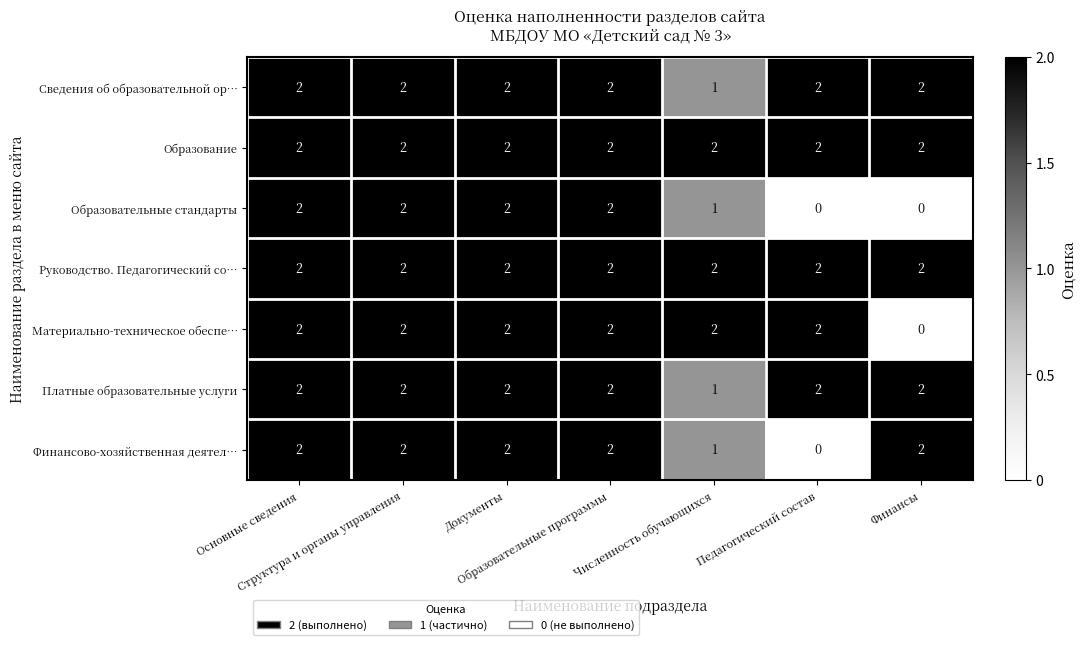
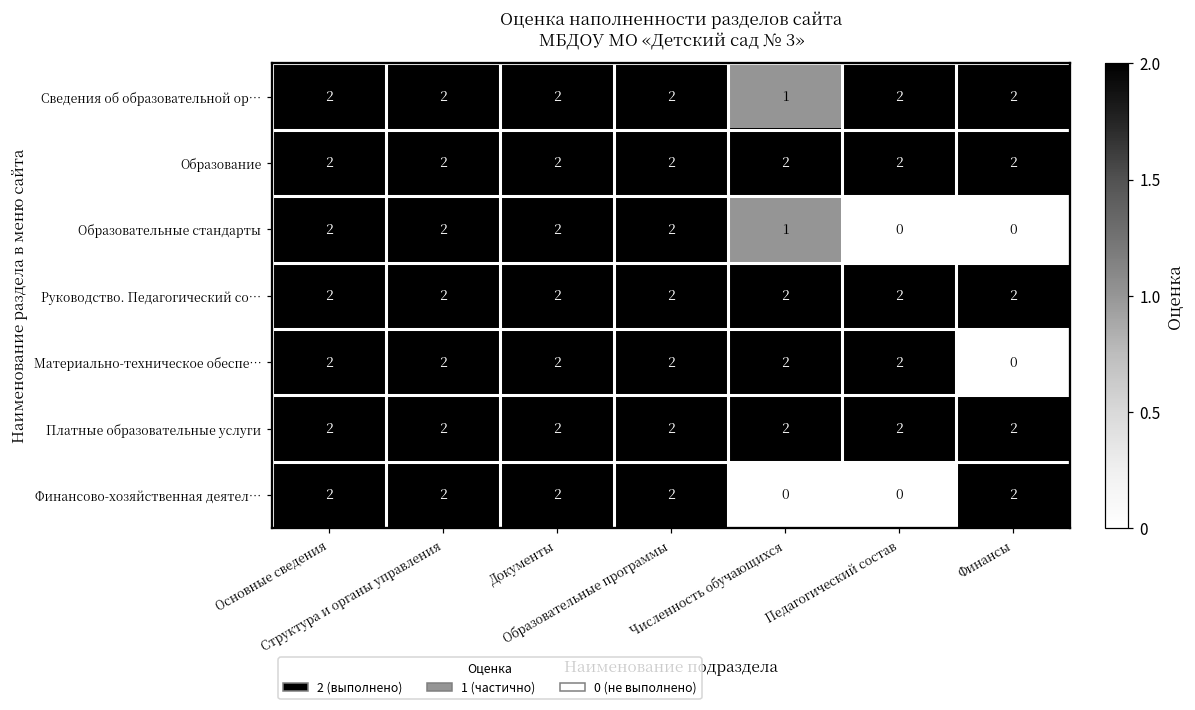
  {
    "Сведения об образовательной ор…": {
      "Основные сведения": 2,
      "Структура и органы управления": 2,
      "Документы": 2,
      "Образовательные программы": 2,
      "Численность обучающихся": 1,
      "Педагогический состав": 2,
      "Финансы": 2
    },
    "Образование": {
      "Основные сведения": 2,
      "Структура и органы управления": 2,
      "Документы": 2,
      "Образовательные программы": 2,
      "Численность обучающихся": 2,
      "Педагогический состав": 2,
      "Финансы": 2
    },
    "Образовательные стандарты": {
      "Основные сведения": 2,
      "Структура и органы управления": 2,
      "Документы": 2,
      "Образовательные программы": 2,
      "Численность обучающихся": 1,
      "Педагогический состав": 0,
      "Финансы": 0
    },
    "Руководство. Педагогический со…": {
      "Основные сведения": 2,
      "Структура и органы управления": 2,
      "Документы": 2,
      "Образовательные программы": 2,
      "Численность обучающихся": 2,
      "Педагогический состав": 2,
      "Финансы": 2
    },
    "Материально-техническое обеспе…": {
      "Основные сведения": 2,
      "Структура и органы управления": 2,
      "Документы": 2,
      "Образовательные программы": 2,
      "Численность обучающихся": 2,
      "Педагогический состав": 2,
      "Финансы": 0
    },
    "Платные образовательные услуги": {
      "Основные сведения": 2,
      "Структура и органы управления": 2,
      "Документы": 2,
      "Образовательные программы": 2,
-     "Численность обучающихся": 1,
+     "Численность обучающихся": 2,
      "Педагогический состав": 2,
      "Финансы": 2
    },
    "Финансово-хозяйственная деятел…": {
      "Основные сведения": 2,
      "Структура и органы управления": 2,
      "Документы": 2,
      "Образовательные программы": 2,
-     "Численность обучающихся": 1,
+     "Численность обучающихся": 0,
      "Педагогический состав": 0,
      "Финансы": 2
    }
  }
